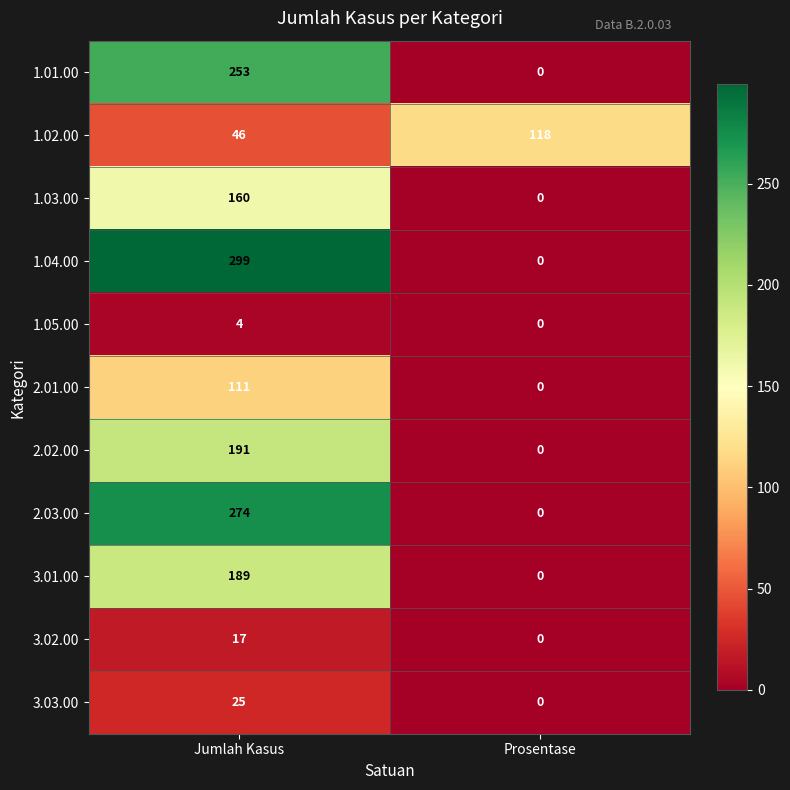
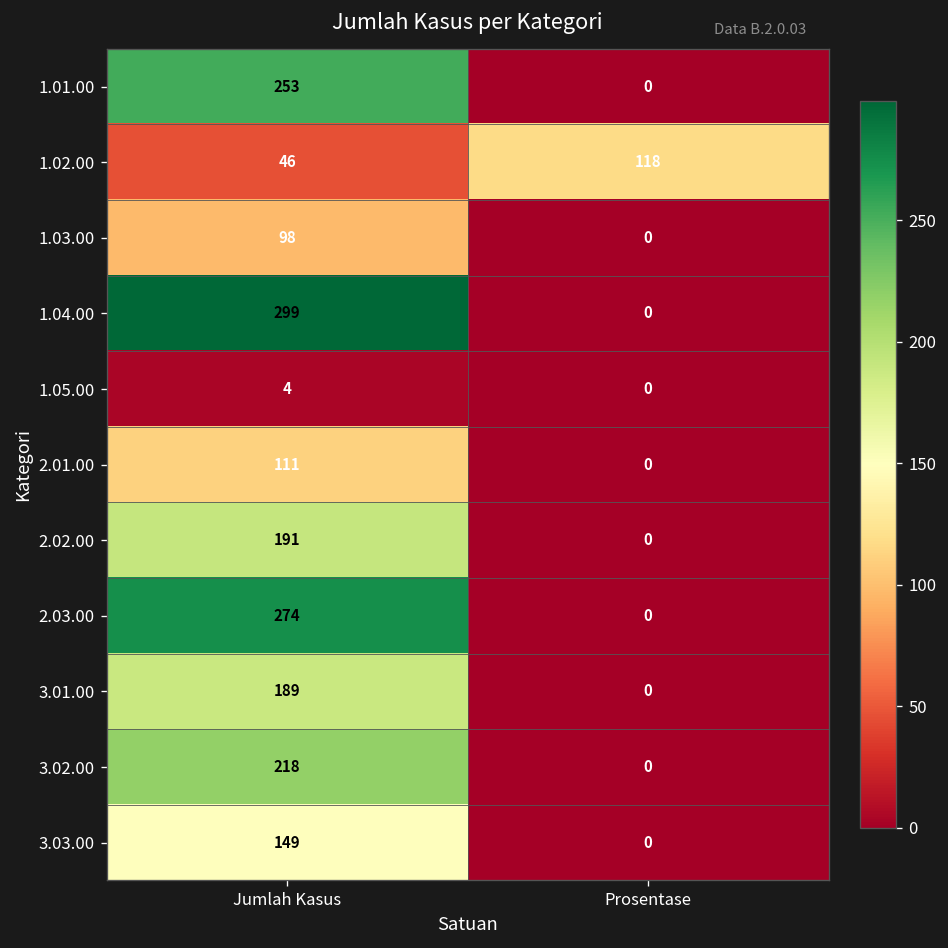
  {
    "1.01.00": {
      "Jumlah Kasus": 253,
      "Prosentase": 0
    },
    "1.02.00": {
      "Jumlah Kasus": 46,
      "Prosentase": 118
    },
    "1.03.00": {
-     "Jumlah Kasus": 160,
+     "Jumlah Kasus": 98,
      "Prosentase": 0
    },
    "1.04.00": {
      "Jumlah Kasus": 299,
      "Prosentase": 0
    },
    "1.05.00": {
      "Jumlah Kasus": 4,
      "Prosentase": 0
    },
    "2.01.00": {
      "Jumlah Kasus": 111,
      "Prosentase": 0
    },
    "2.02.00": {
      "Jumlah Kasus": 191,
      "Prosentase": 0
    },
    "2.03.00": {
      "Jumlah Kasus": 274,
      "Prosentase": 0
    },
    "3.01.00": {
      "Jumlah Kasus": 189,
      "Prosentase": 0
    },
    "3.02.00": {
-     "Jumlah Kasus": 17,
+     "Jumlah Kasus": 218,
      "Prosentase": 0
    },
    "3.03.00": {
-     "Jumlah Kasus": 25,
+     "Jumlah Kasus": 149,
      "Prosentase": 0
    }
  }
